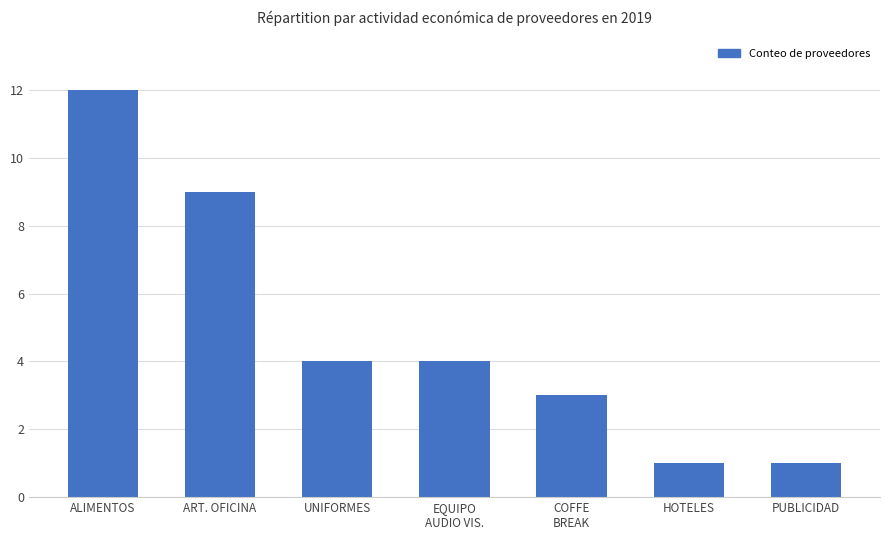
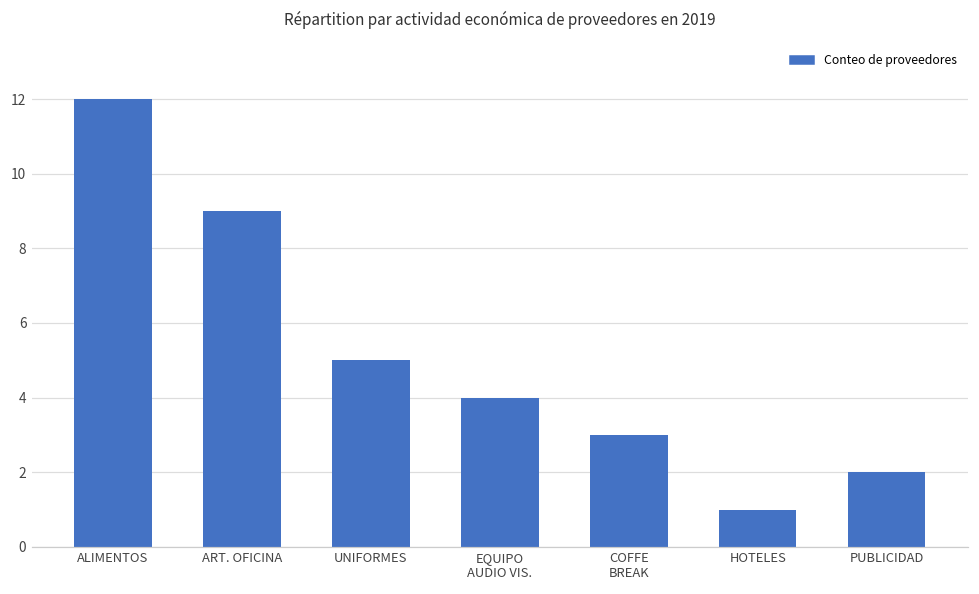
  {
    "ALIMENTOS": 12,
    "ART. OFICINA": 9,
-   "UNIFORMES": 4,
+   "UNIFORMES": 5,
    "EQUIPO AUDIO VIS.": 4,
    "COFFE BREAK": 3,
    "HOTELES": 1,
-   "PUBLICIDAD": 1
+   "PUBLICIDAD": 2
  }
